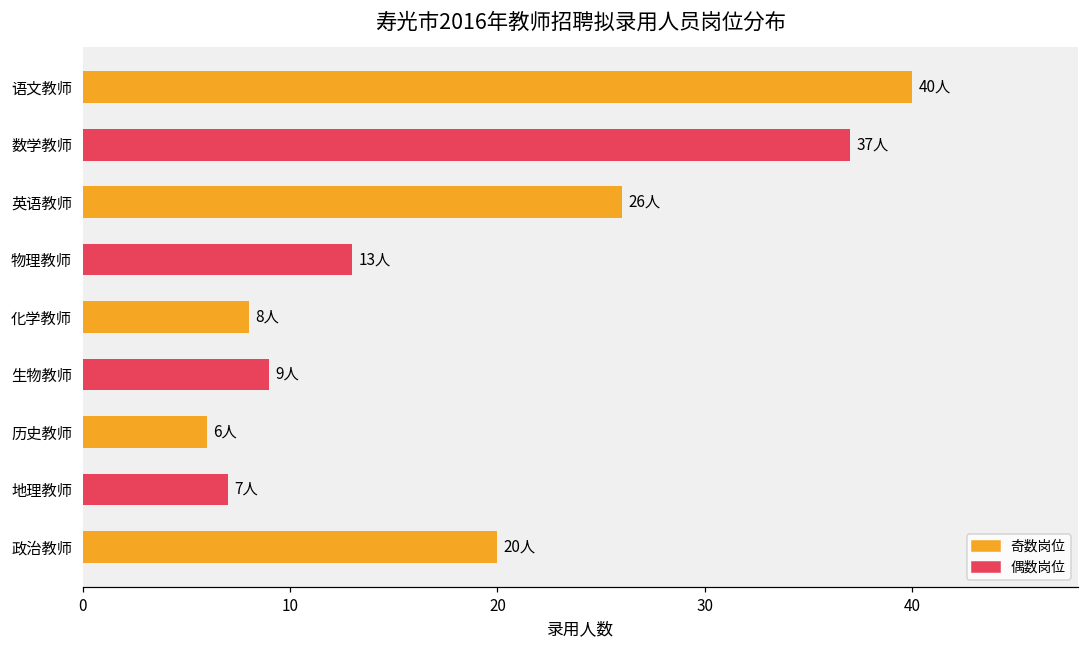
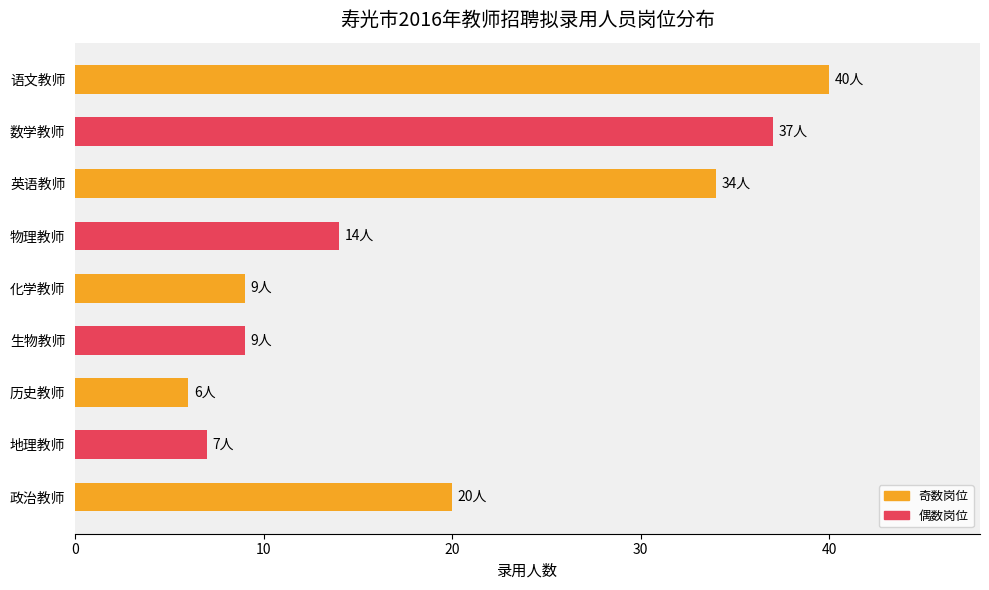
  {
    "语文教师": "40人",
    "数学教师": "37人",
-   "英语教师": "26人",
-   "物理教师": "13人",
-   "化学教师": "8人",
+   "英语教师": "34人",
+   "物理教师": "14人",
+   "化学教师": "9人",
    "生物教师": "9人",
    "历史教师": "6人",
    "地理教师": "7人",
    "政治教师": "20人"
  }
